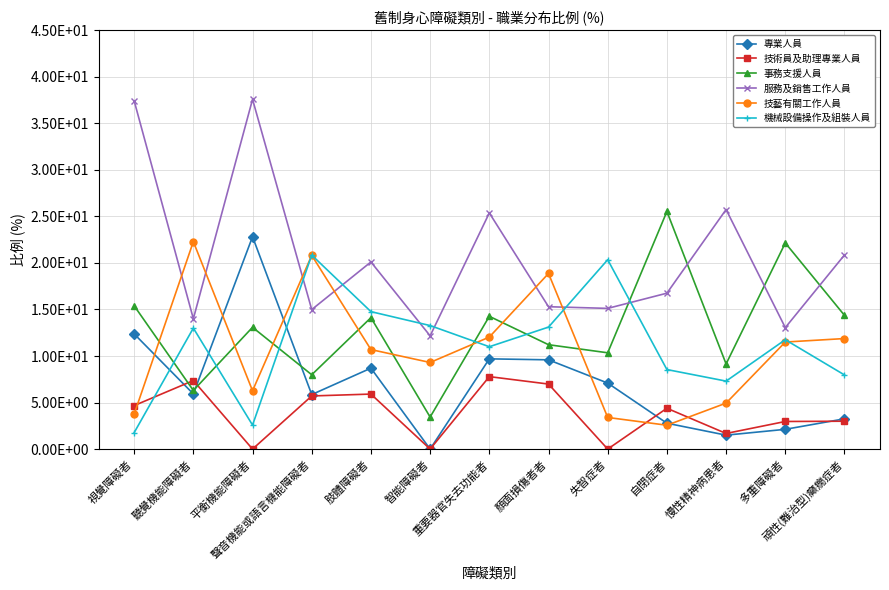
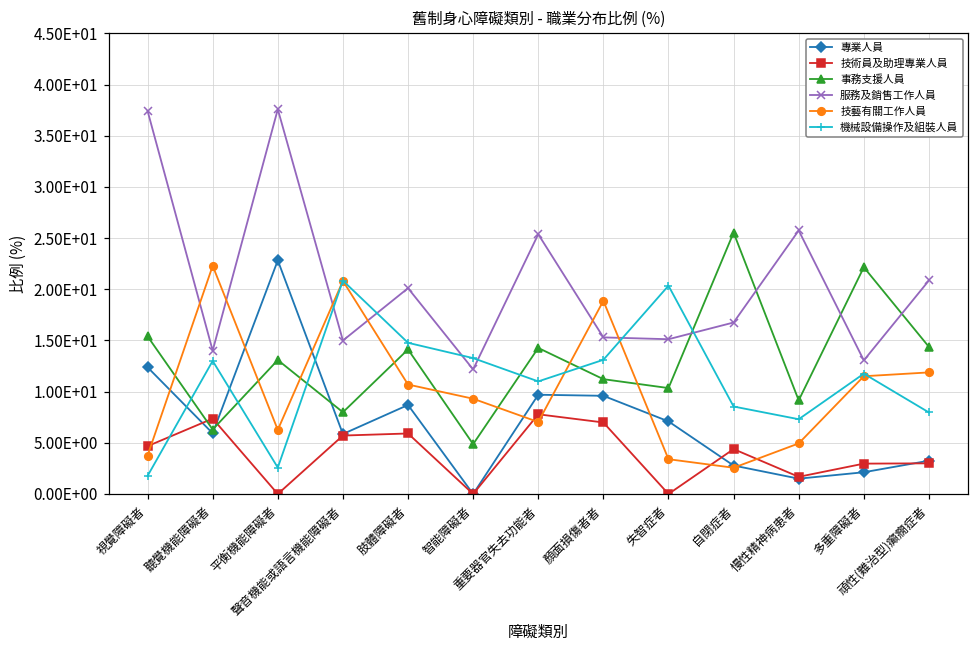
  {
    "專業人員": {
      "視覺障礙者": 12,
      "聽覺機能障礙者": 6,
      "平衡機能障礙者": 23,
      "肢體障礙者": 9,
      "重要器官失去功能者": 10,
      "顏面損傷者者": 10,
      "失智症者": 7,
      "多重障礙者": 2
    },
    "技術員及助理專業人員": {
      "視覺障礙者": 5,
      "聽覺機能障礙者": 7,
      "平衡機能障礙者": 0,
      "肢體障礙者": 6,
      "重要器官失去功能者": 8,
      "顏面損傷者者": 7,
      "失智症者": 0,
      "自閉症者": 4,
      "多重障礙者": 3
    },
    "事務支援人員": {
      "視覺障礙者": 15,
      "聽覺機能障礙者": 6,
      "平衡機能障礙者": 13,
      "聲音機能或語言機能障礙者": 8,
      "肢體障礙者": 14,
-     "智能障礙者": 3,
+     "智能障礙者": 5,
      "重要器官失去功能者": 14,
      "顏面損傷者者": 11,
      "失智症者": 10,
      "自閉症者": 26,
      "慢性精神病患者": 9,
      "多重障礙者": 22,
      "頑性(難治型)癲癇症者": 14
    },
    "服務及銷售工作人員": {
      "視覺障礙者": 37,
      "聽覺機能障礙者": 14,
      "平衡機能障礙者": 38,
      "聲音機能或語言機能障礙者": 15,
      "肢體障礙者": 20,
      "智能障礙者": 12,
      "重要器官失去功能者": 25,
      "顏面損傷者者": 15,
      "失智症者": 15,
      "自閉症者": 17,
      "慢性精神病患者": 26,
      "多重障礙者": 13,
      "頑性(難治型)癲癇症者": 21
    },
    "技藝有關工作人員": {
      "視覺障礙者": 4,
      "聽覺機能障礙者": 22,
      "平衡機能障礙者": 6,
      "肢體障礙者": 11,
      "智能障礙者": 9,
-     "重要器官失去功能者": 12,
+     "重要器官失去功能者": 7,
      "顏面損傷者者": 19,
      "失智症者": 3,
      "慢性精神病患者": 5,
      "頑性(難治型)癲癇症者": 12
    },
    "機械設備操作及組裝人員": {
      "視覺障礙者": 2,
      "聽覺機能障礙者": 13,
      "平衡機能障礙者": 3,
      "肢體障礙者": 15,
      "智能障礙者": 13,
      "重要器官失去功能者": 11,
      "顏面損傷者者": 13,
      "失智症者": 20,
      "自閉症者": 9,
      "慢性精神病患者": 7,
      "頑性(難治型)癲癇症者": 8
    }
  }
